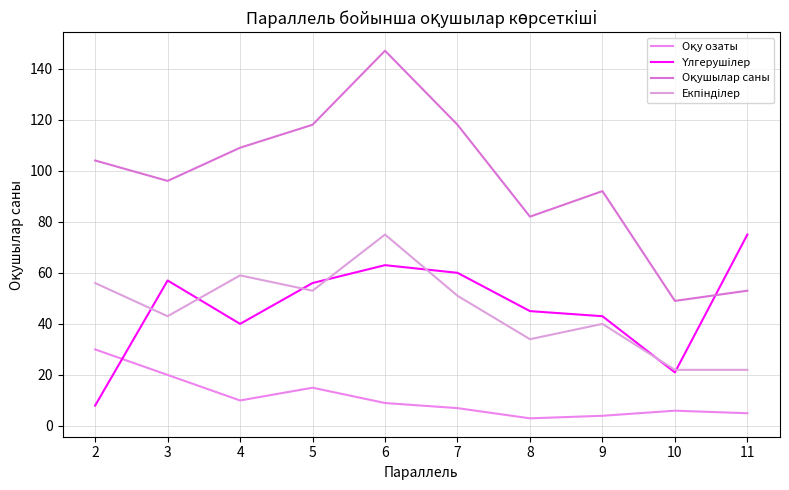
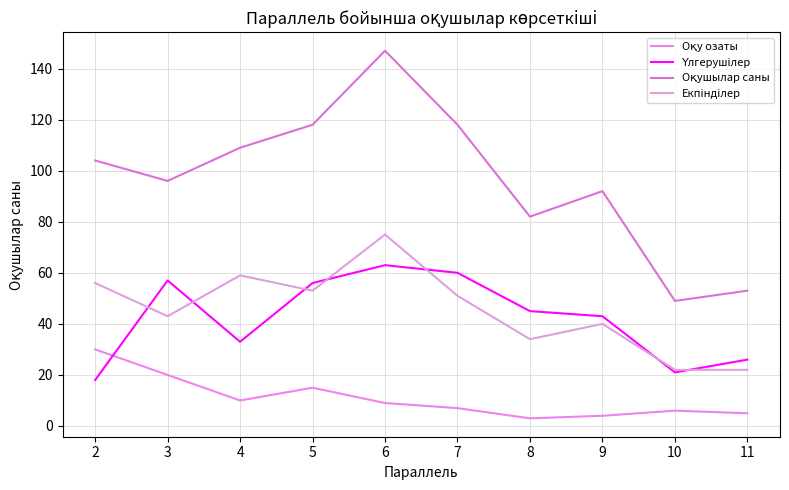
  {
    "Үлгерушілер": {
-     "2": 8,
+     "2": 18,
      "3": 57,
-     "4": 40,
+     "4": 33,
      "5": 56,
      "6": 63,
      "7": 60,
      "8": 45,
      "9": 43,
      "10": 21,
-     "11": 75
+     "11": 26
    }
  }
